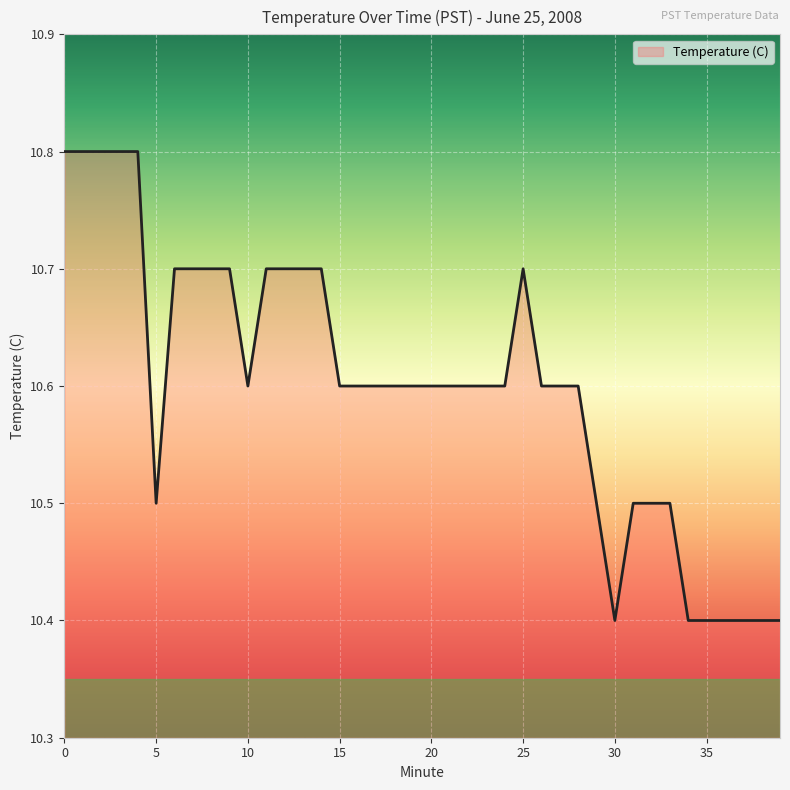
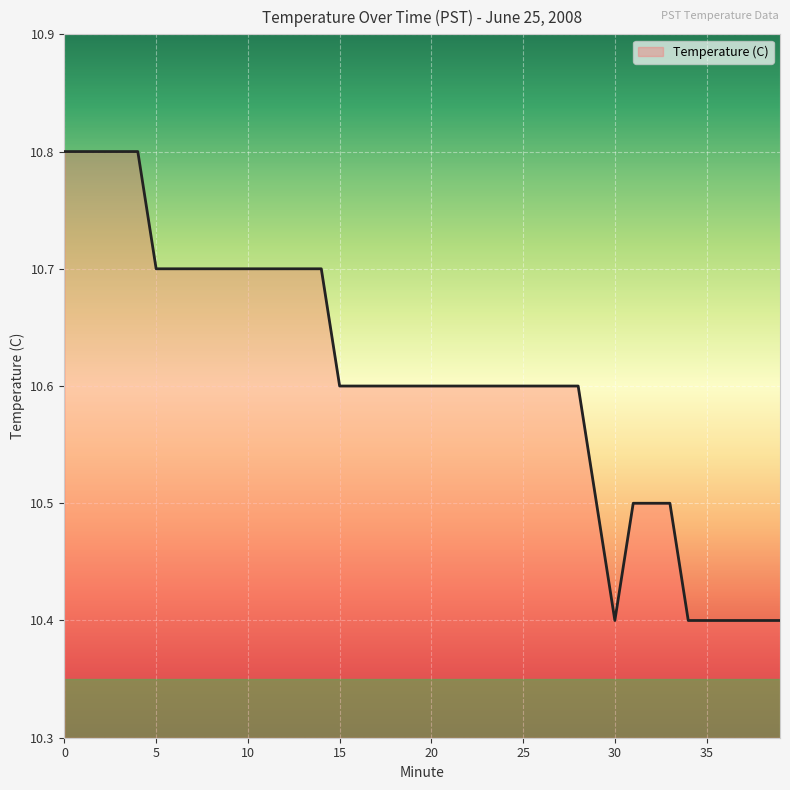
  {
    "0": 10.8,
-   "5": 10.5,
-   "10": 10.6,
+   "5": 10.7,
+   "10": 10.7,
    "15": 10.6,
    "20": 10.6,
-   "25": 10.7,
+   "25": 10.6,
    "30": 10.4,
    "35": 10.4
  }
